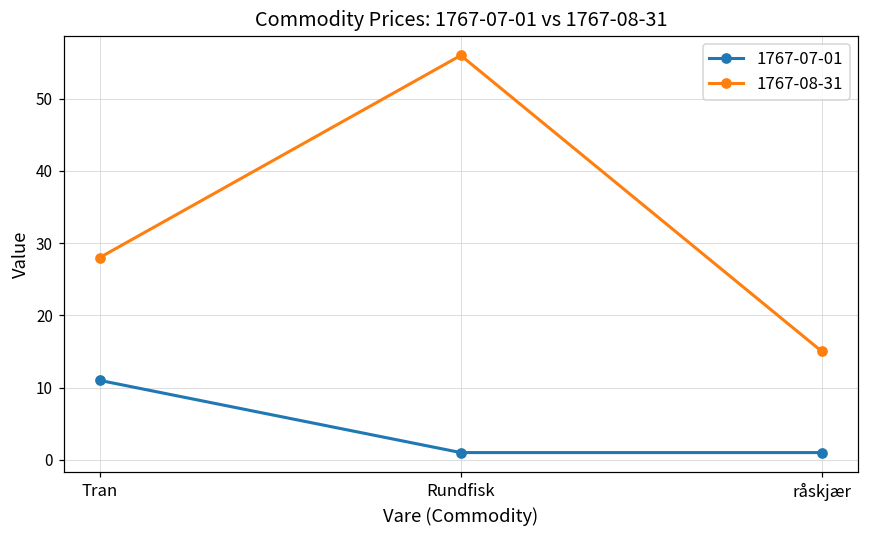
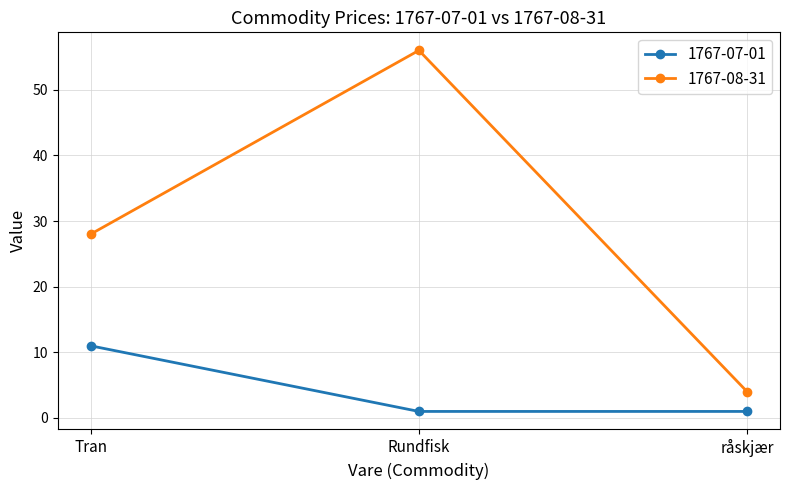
  {
    "1767-07-01": {
      "Tran": 11,
      "Rundfisk": 1,
      "råskjær": 1
    },
    "1767-08-31": {
      "Tran": 28,
      "Rundfisk": 56,
-     "råskjær": 15
+     "råskjær": 4
    }
  }
